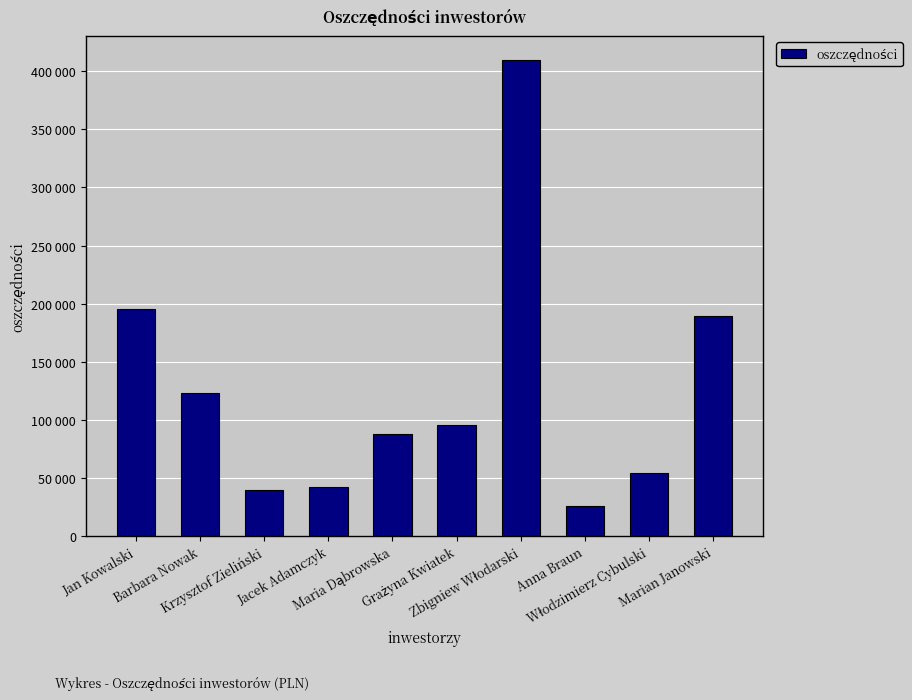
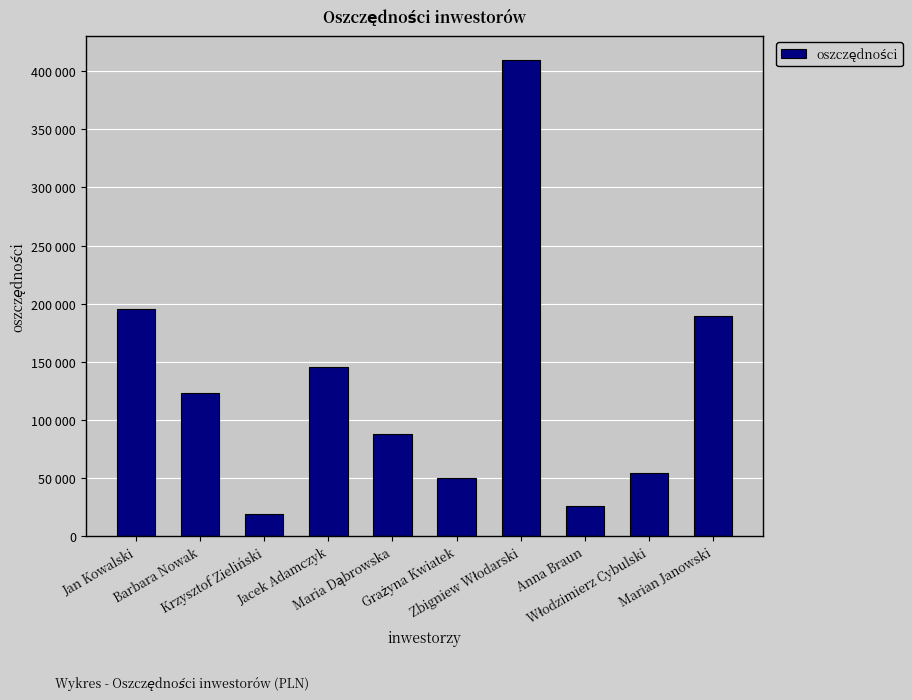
  {
    "Jan Kowalski": 195000,
    "Barbara Nowak": 123000,
-   "Krzysztof Zieliński": 39000,
-   "Jacek Adamczyk": 42000,
+   "Krzysztof Zieliński": 18000,
+   "Jacek Adamczyk": 145000,
    "Maria Dąbrowska": 88000,
-   "Grażyna Kwiatek": 95000,
+   "Grażyna Kwiatek": 50000,
    "Zbigniew Włodarski": 410000,
    "Anna Braun": 26000,
    "Włodzimierz Cybulski": 54000,
    "Marian Janowski": 189000
  }
